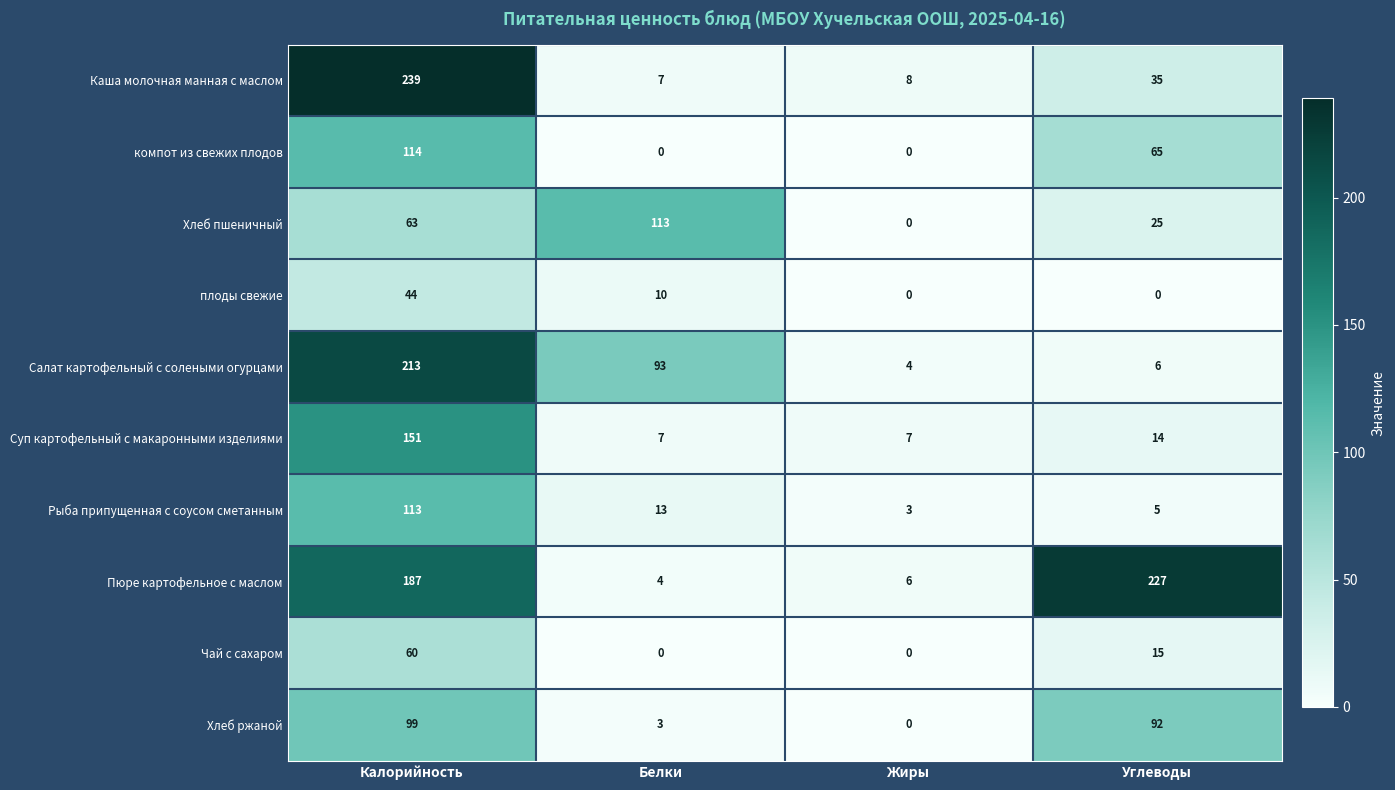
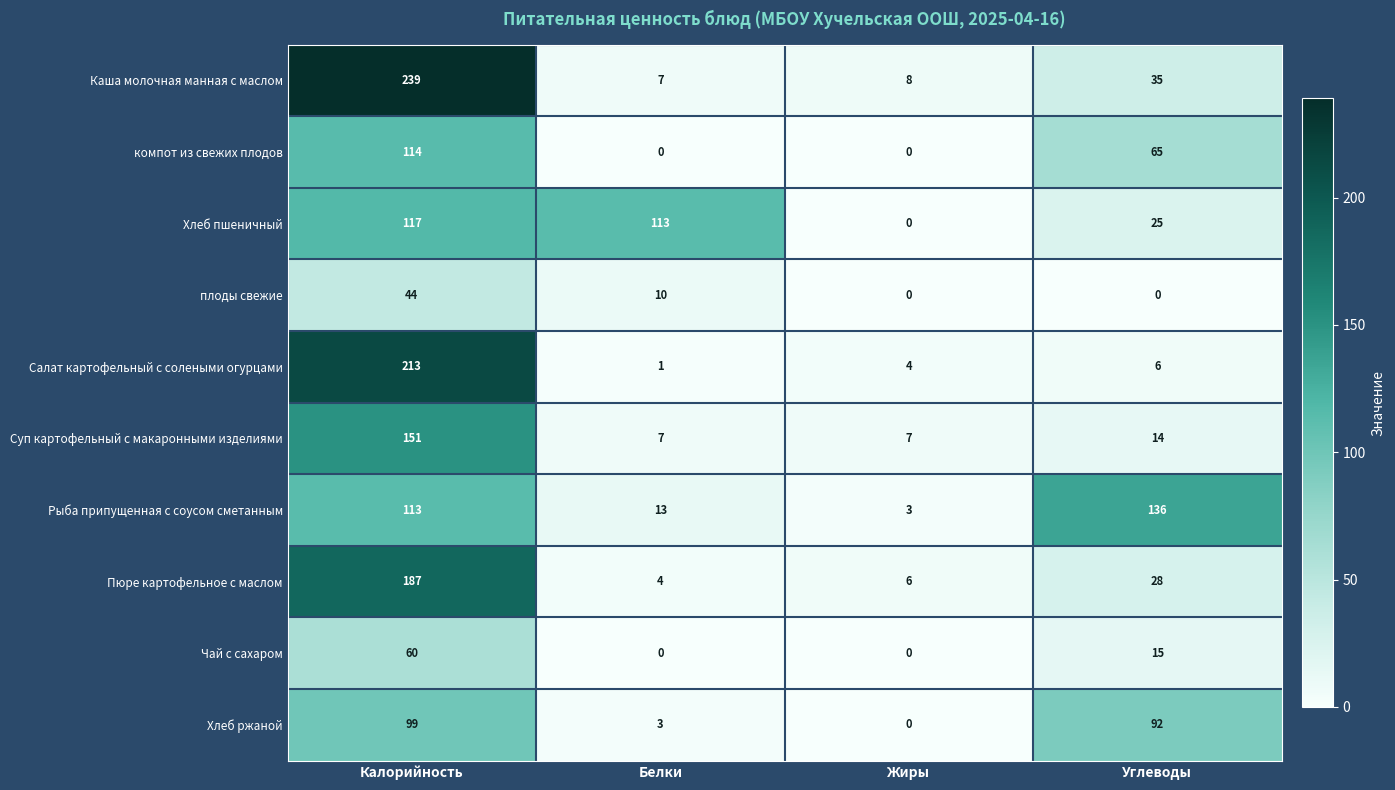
  {
    "Каша молочная манная с маслом": {
      "Калорийность": 239,
      "Белки": 7,
      "Жиры": 8,
      "Углеводы": 35
    },
    "компот из свежих плодов": {
      "Калорийность": 114,
      "Белки": 0,
      "Жиры": 0,
      "Углеводы": 65
    },
    "Хлеб пшеничный": {
-     "Калорийность": 63,
+     "Калорийность": 117,
      "Белки": 113,
      "Жиры": 0,
      "Углеводы": 25
    },
    "плоды свежие": {
      "Калорийность": 44,
      "Белки": 10,
      "Жиры": 0,
      "Углеводы": 0
    },
    "Салат картофельный с солеными огурцами": {
      "Калорийность": 213,
-     "Белки": 93,
+     "Белки": 1,
      "Жиры": 4,
      "Углеводы": 6
    },
    "Суп картофельный с макаронными изделиями": {
      "Калорийность": 151,
      "Белки": 7,
      "Жиры": 7,
      "Углеводы": 14
    },
    "Рыба припущенная с соусом сметанным": {
      "Калорийность": 113,
      "Белки": 13,
      "Жиры": 3,
-     "Углеводы": 5
+     "Углеводы": 136
    },
    "Пюре картофельное с маслом": {
      "Калорийность": 187,
      "Белки": 4,
      "Жиры": 6,
-     "Углеводы": 227
+     "Углеводы": 28
    },
    "Чай с сахаром": {
      "Калорийность": 60,
      "Белки": 0,
      "Жиры": 0,
      "Углеводы": 15
    },
    "Хлеб ржаной": {
      "Калорийность": 99,
      "Белки": 3,
      "Жиры": 0,
      "Углеводы": 92
    }
  }
